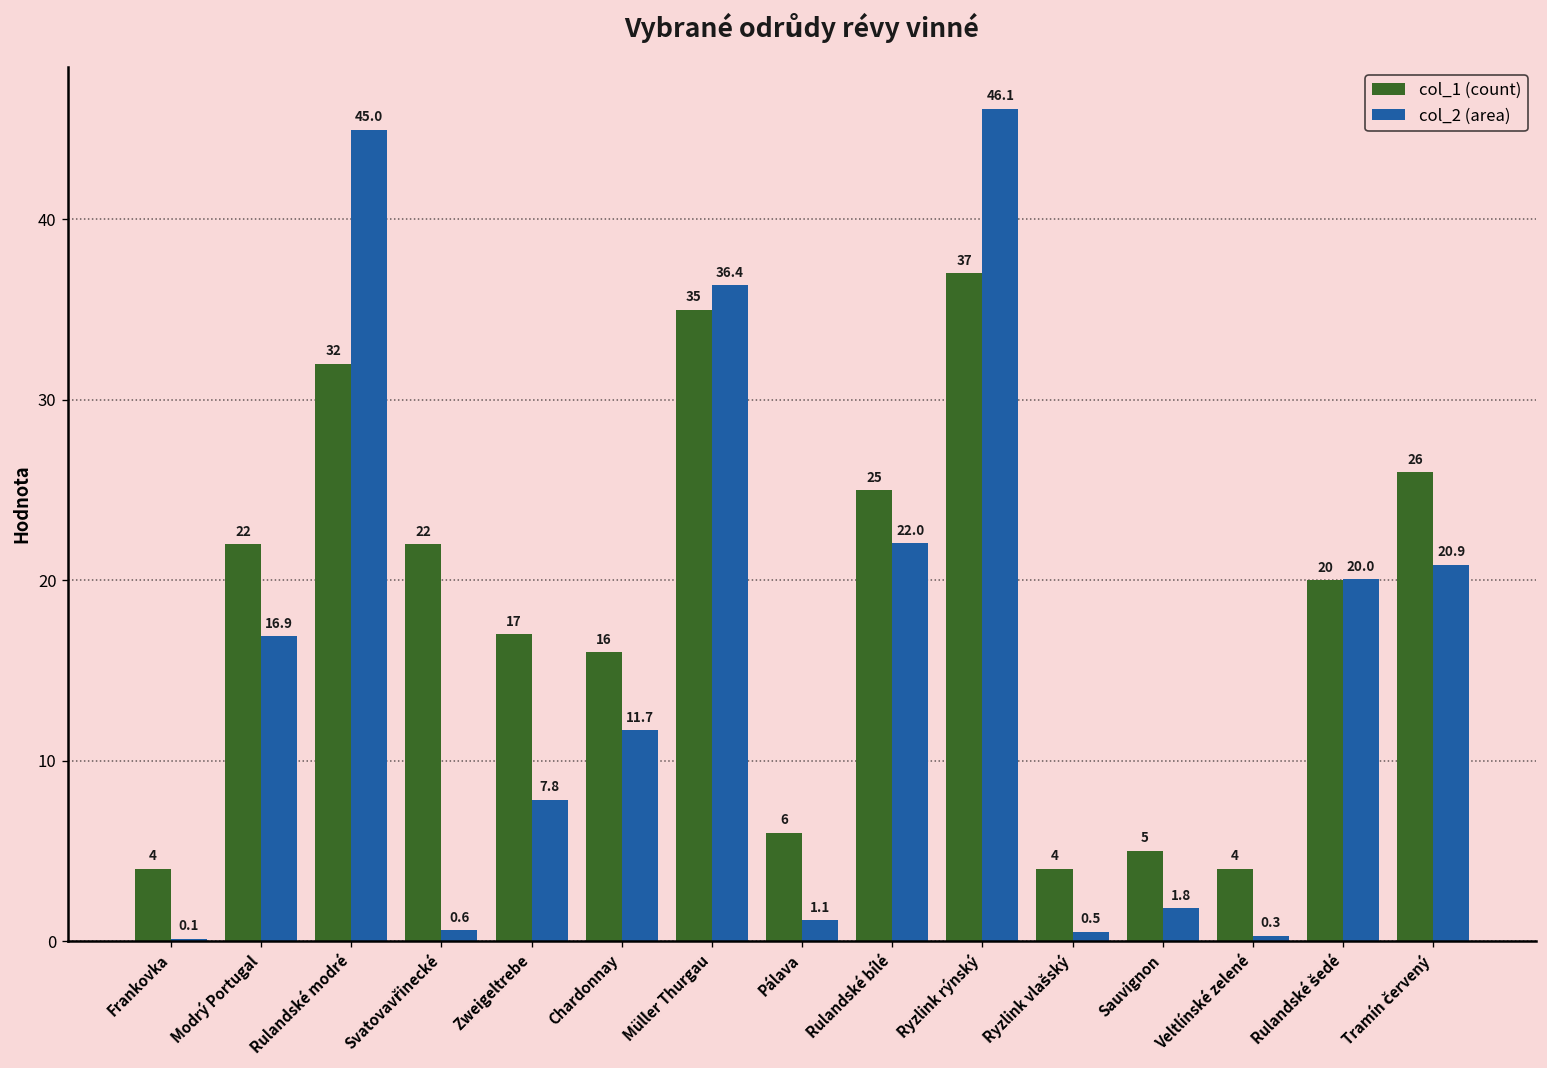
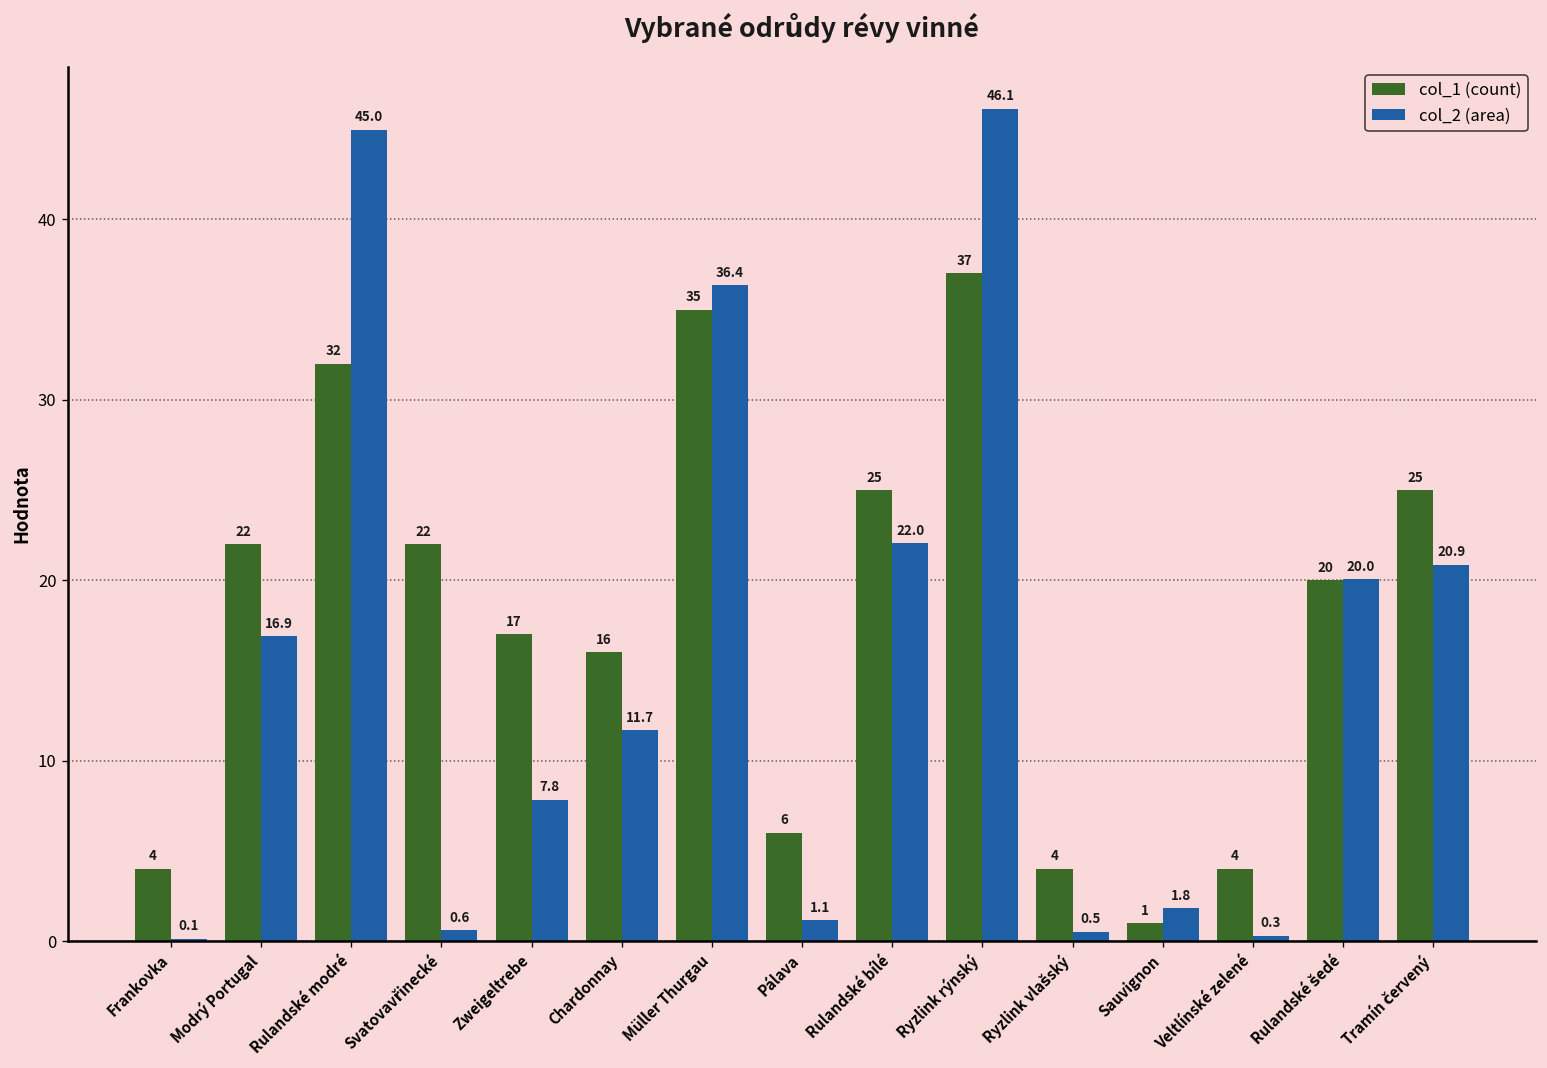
  {
    "col_1 (count)": {
      "Frankovka": 4,
      "Modrý Portugal": 22,
      "Rulandské modré": 32,
      "Svatovavřinecké": 22,
      "Zweigeltrebe": 17,
      "Chardonnay": 16,
      "Müller Thurgau": 35,
      "Pálava": 6,
      "Rulandské bílé": 25,
      "Ryzlink rýnský": 37,
      "Ryzlink vlašský": 4,
-     "Sauvignon": 5,
+     "Sauvignon": 1,
      "Veltlínské zelené": 4,
      "Rulandské šedé": 20,
-     "Tramín červený": 26
+     "Tramín červený": 25
    },
    "col_2 (area)": {
      "Frankovka": 0.1,
      "Modrý Portugal": 16.9,
      "Rulandské modré": 45.0,
      "Svatovavřinecké": 0.6,
      "Zweigeltrebe": 7.8,
      "Chardonnay": 11.7,
      "Müller Thurgau": 36.4,
      "Pálava": 1.1,
      "Rulandské bílé": 22.0,
      "Ryzlink rýnský": 46.1,
      "Ryzlink vlašský": 0.5,
      "Sauvignon": 1.8,
      "Veltlínské zelené": 0.3,
      "Rulandské šedé": 20.0,
      "Tramín červený": 20.9
    }
  }
